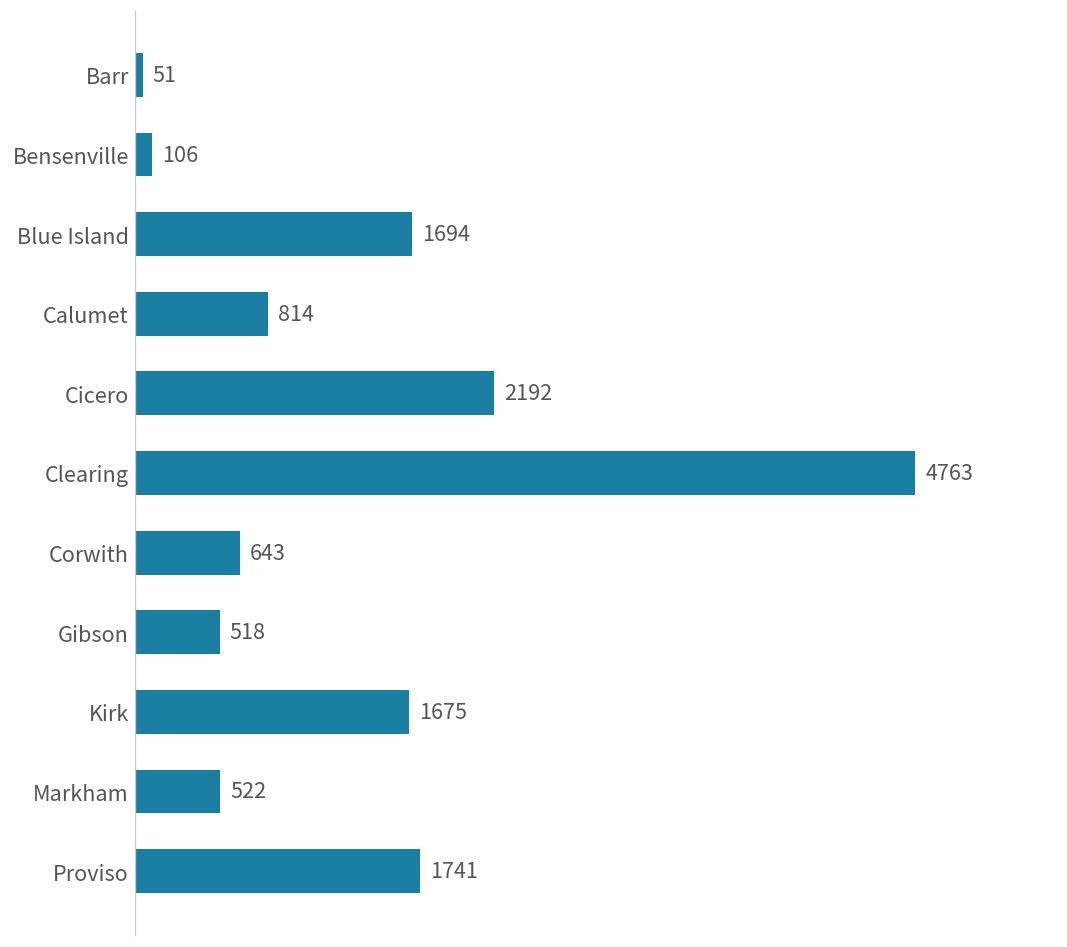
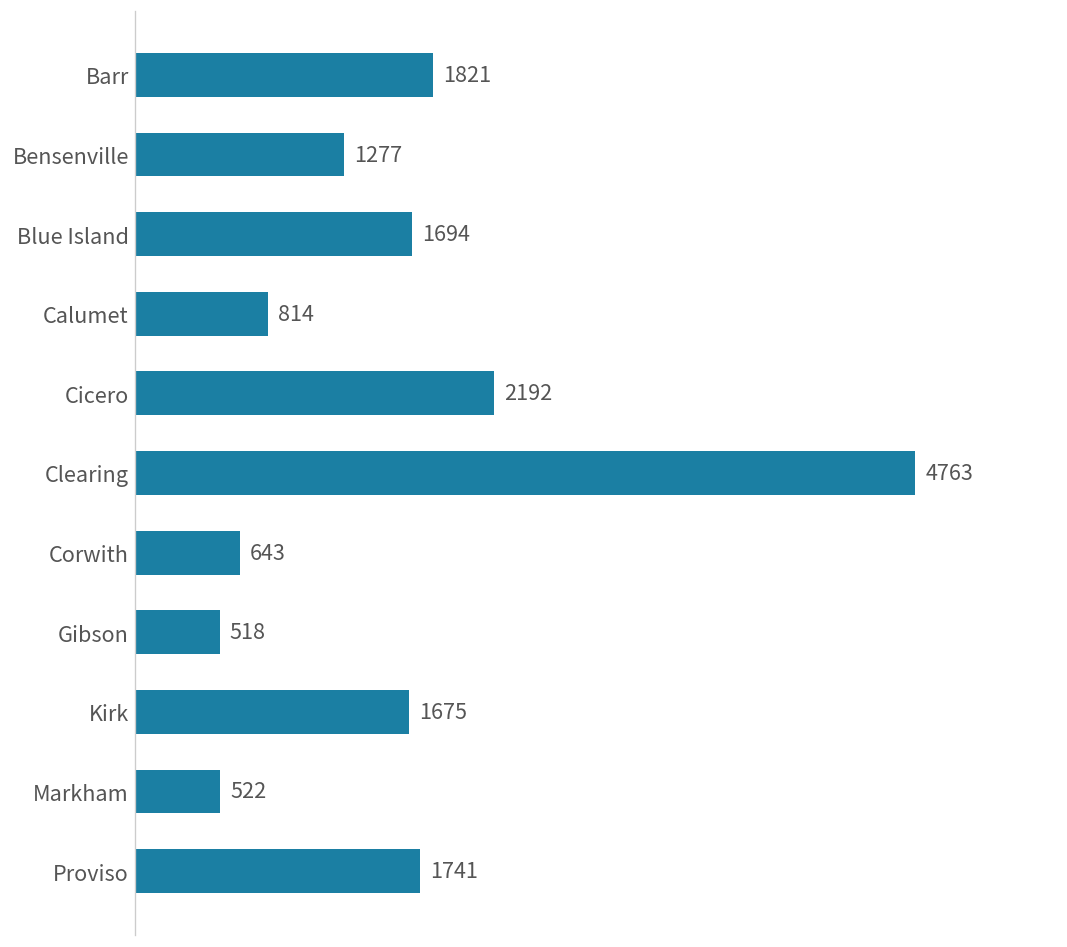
  {
-   "Barr": 51,
-   "Bensenville": 106,
+   "Barr": 1821,
+   "Bensenville": 1277,
    "Blue Island": 1694,
    "Calumet": 814,
    "Cicero": 2192,
    "Clearing": 4763,
    "Corwith": 643,
    "Gibson": 518,
    "Kirk": 1675,
    "Markham": 522,
    "Proviso": 1741
  }
